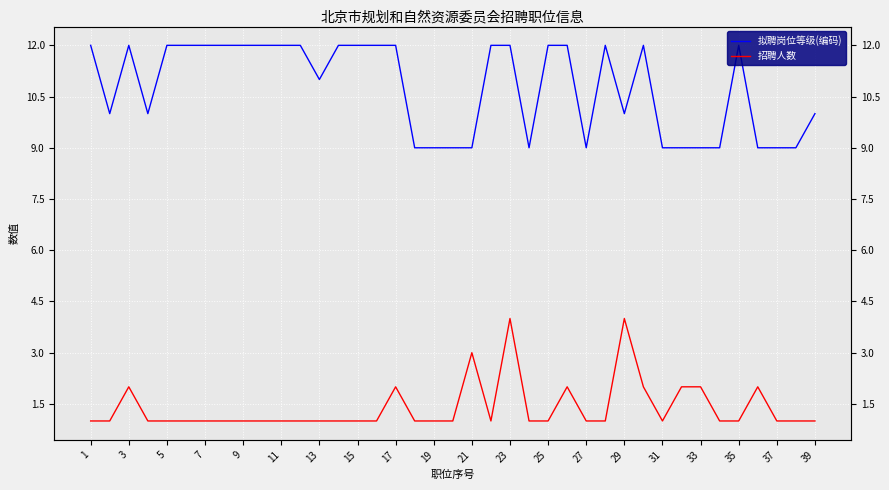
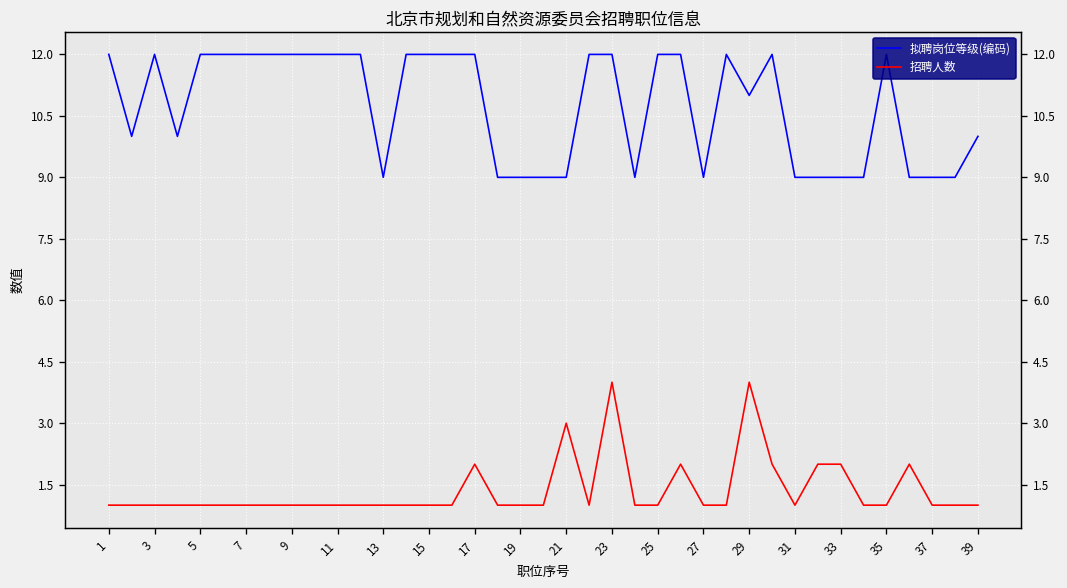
  {
    "拟聘岗位等级(编码)": {
      "1": 12,
      "3": 12,
      "5": 12,
      "7": 12,
      "9": 12,
      "11": 12,
-     "13": 11,
+     "13": 9,
      "15": 12,
      "17": 12,
      "19": 9,
      "21": 9,
      "23": 12,
      "25": 12,
      "27": 9,
-     "29": 10,
+     "29": 11,
      "31": 9,
      "33": 9,
      "37": 9,
      "39": 10
    },
    "招聘人数": {
      "1": 1,
-     "3": 2,
+     "3": 1,
      "5": 1,
      "7": 1,
      "9": 1,
      "11": 1,
      "13": 1,
      "15": 1,
      "17": 2,
      "19": 1,
      "21": 3,
      "23": 4,
      "25": 1,
      "27": 1,
      "29": 4,
      "31": 1,
      "33": 2,
      "35": 1,
      "37": 1,
      "39": 1
    }
  }
